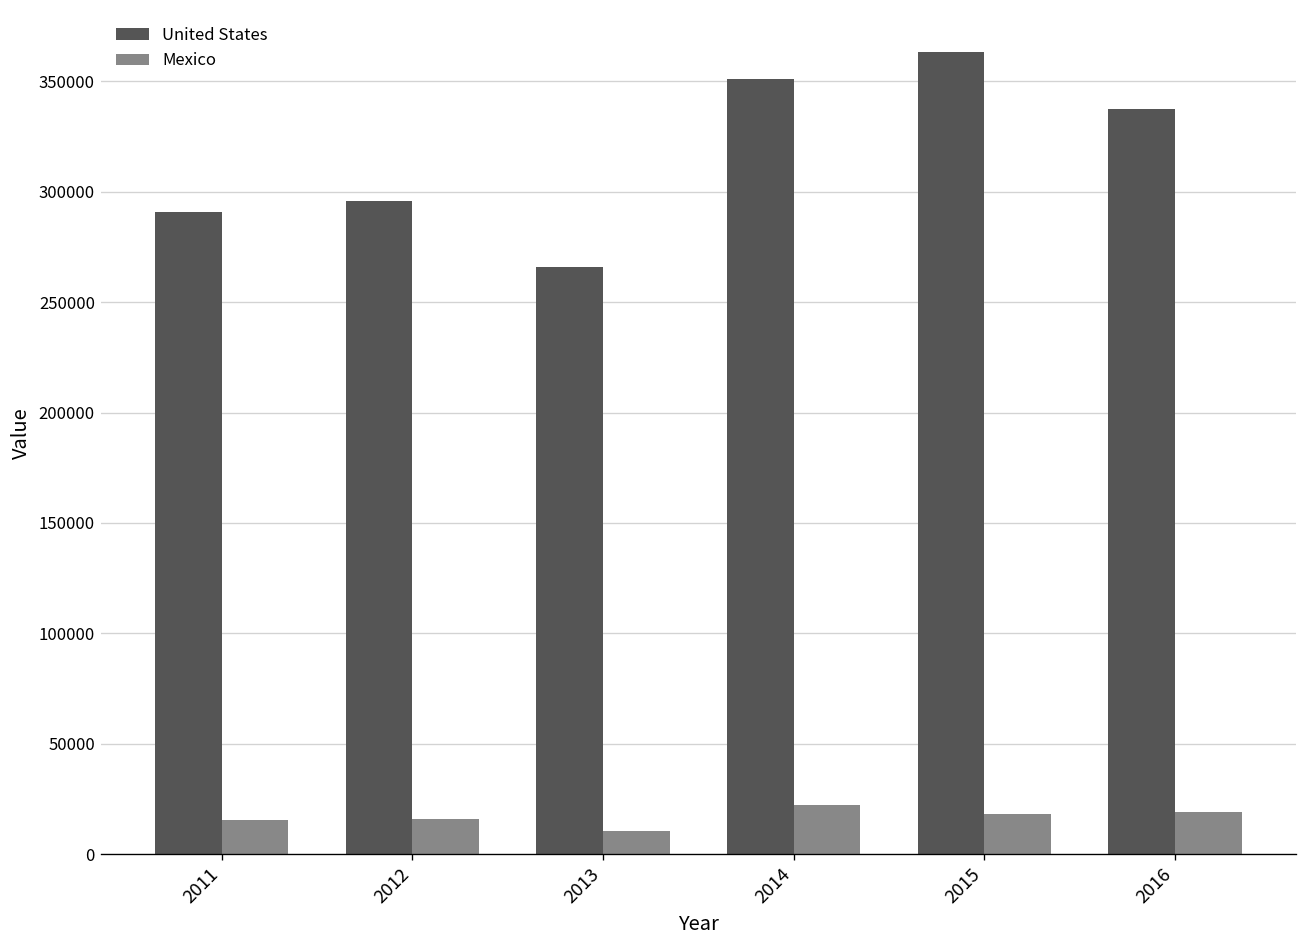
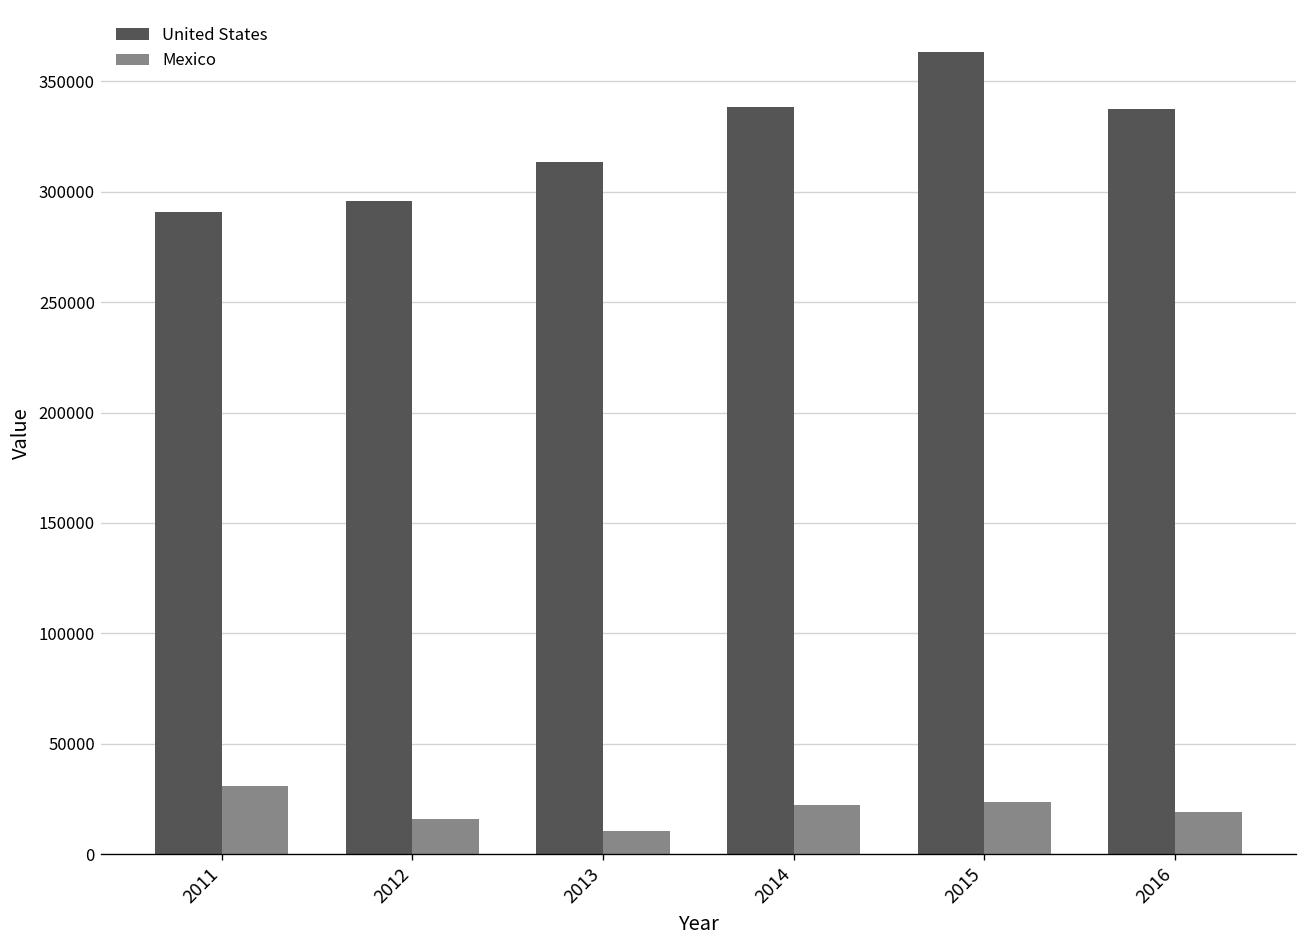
  {
    "United States": {
      "2011": 291000,
      "2012": 296000,
-     "2013": 266000,
-     "2014": 351000,
+     "2013": 313000,
+     "2014": 338000,
      "2015": 363000,
      "2016": 337000
    },
    "Mexico": {
-     "2011": 15000,
+     "2011": 31000,
      "2012": 16000,
      "2013": 11000,
      "2014": 22000,
-     "2015": 18000,
+     "2015": 23000,
      "2016": 19000
    }
  }
